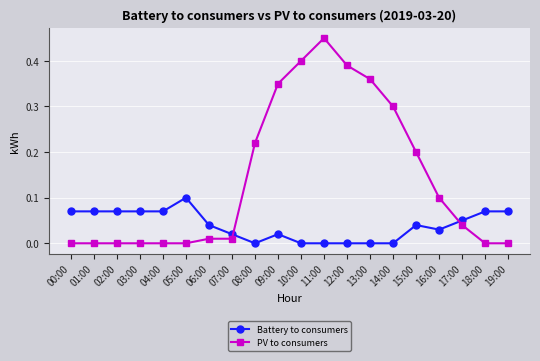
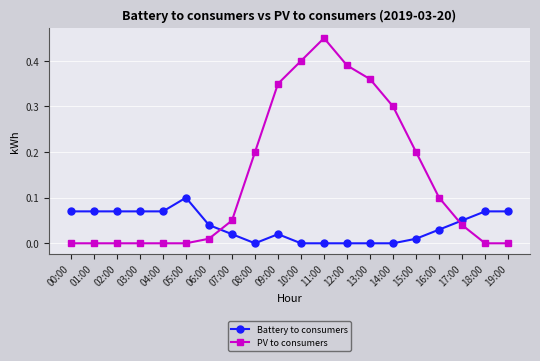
  {
    "Battery to consumers": {
      "00:00": 0.07,
      "01:00": 0.07,
      "02:00": 0.07,
      "03:00": 0.07,
      "04:00": 0.07,
      "05:00": 0.10,
      "06:00": 0.04,
      "07:00": 0.02,
      "08:00": 0.00,
      "09:00": 0.02,
      "10:00": 0.00,
      "11:00": 0.00,
      "12:00": 0.00,
      "13:00": 0.00,
      "14:00": 0.00,
-     "15:00": 0.04,
+     "15:00": 0.01,
      "16:00": 0.03,
      "17:00": 0.05,
      "18:00": 0.07,
      "19:00": 0.07
    },
    "PV to consumers": {
      "00:00": 0.00,
      "01:00": 0.00,
      "02:00": 0.00,
      "03:00": 0.00,
      "04:00": 0.00,
      "05:00": 0.00,
      "06:00": 0.01,
-     "07:00": 0.01,
-     "08:00": 0.22,
+     "07:00": 0.05,
+     "08:00": 0.20,
      "09:00": 0.35,
      "10:00": 0.40,
      "11:00": 0.45,
      "12:00": 0.39,
      "13:00": 0.36,
      "14:00": 0.30,
      "15:00": 0.20,
      "16:00": 0.10,
      "17:00": 0.04,
      "18:00": 0.00,
      "19:00": 0.00
    }
  }
